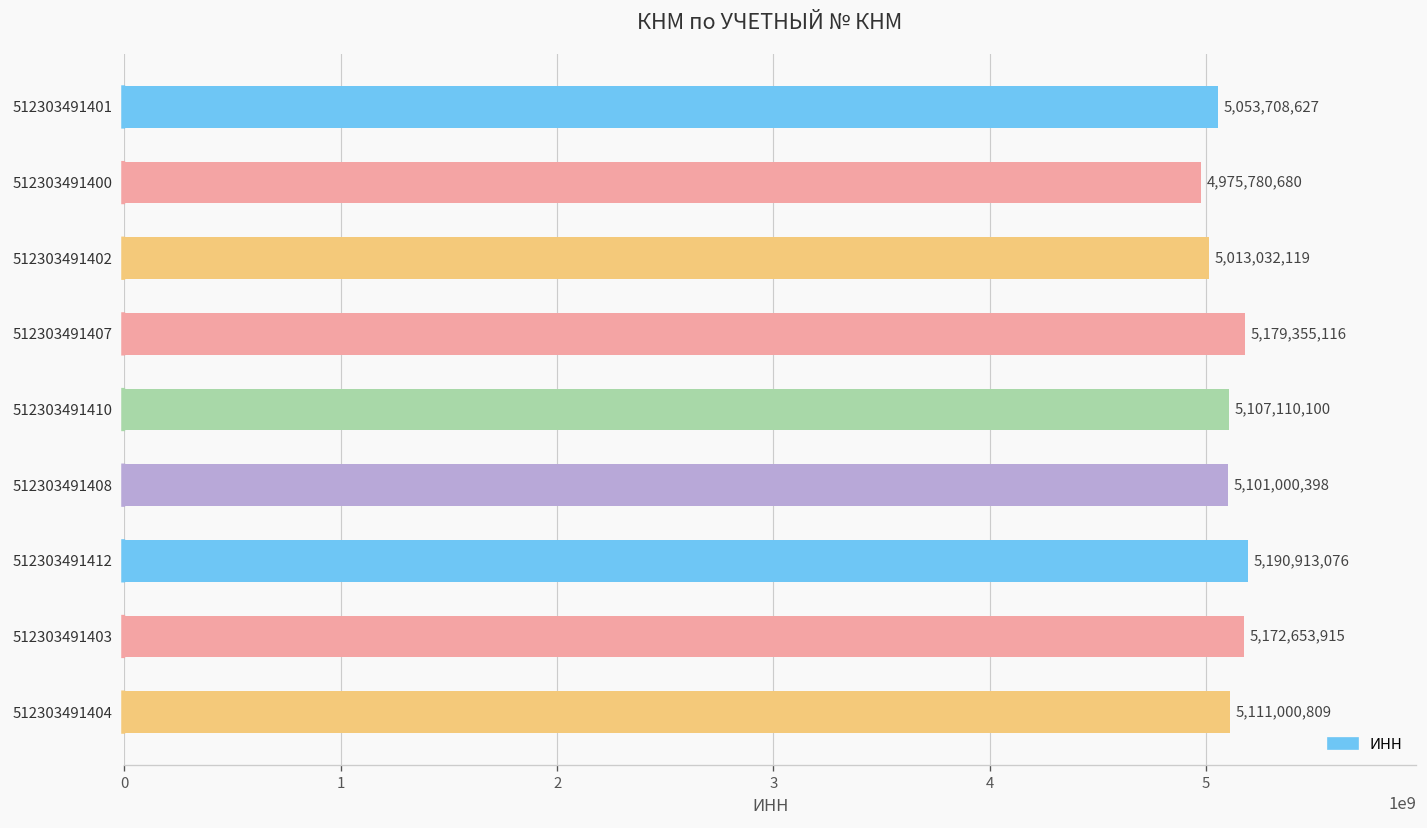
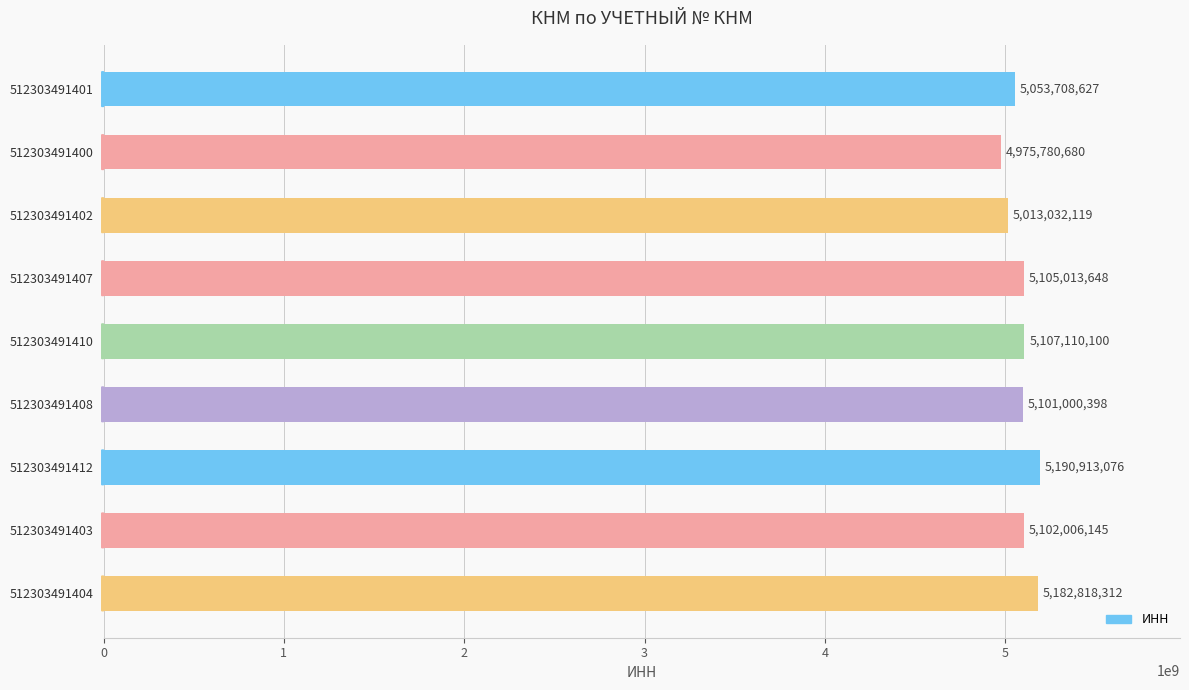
  {
    "512303491401": "5,053,708,627",
    "512303491400": "4,975,780,680",
    "512303491402": "5,013,032,119",
-   "512303491407": "5,179,355,116",
+   "512303491407": "5,105,013,648",
    "512303491410": "5,107,110,100",
    "512303491408": "5,101,000,398",
    "512303491412": "5,190,913,076",
-   "512303491403": "5,172,653,915",
-   "512303491404": "5,111,000,809"
+   "512303491403": "5,102,006,145",
+   "512303491404": "5,182,818,312"
  }
